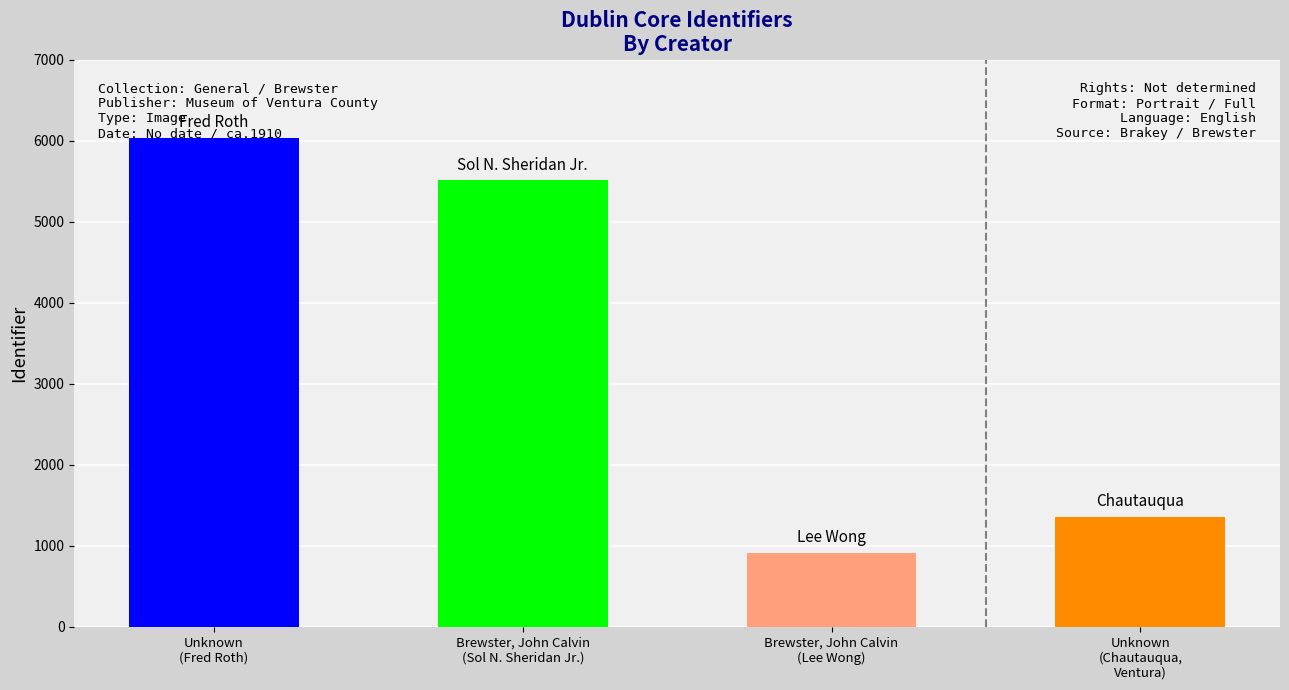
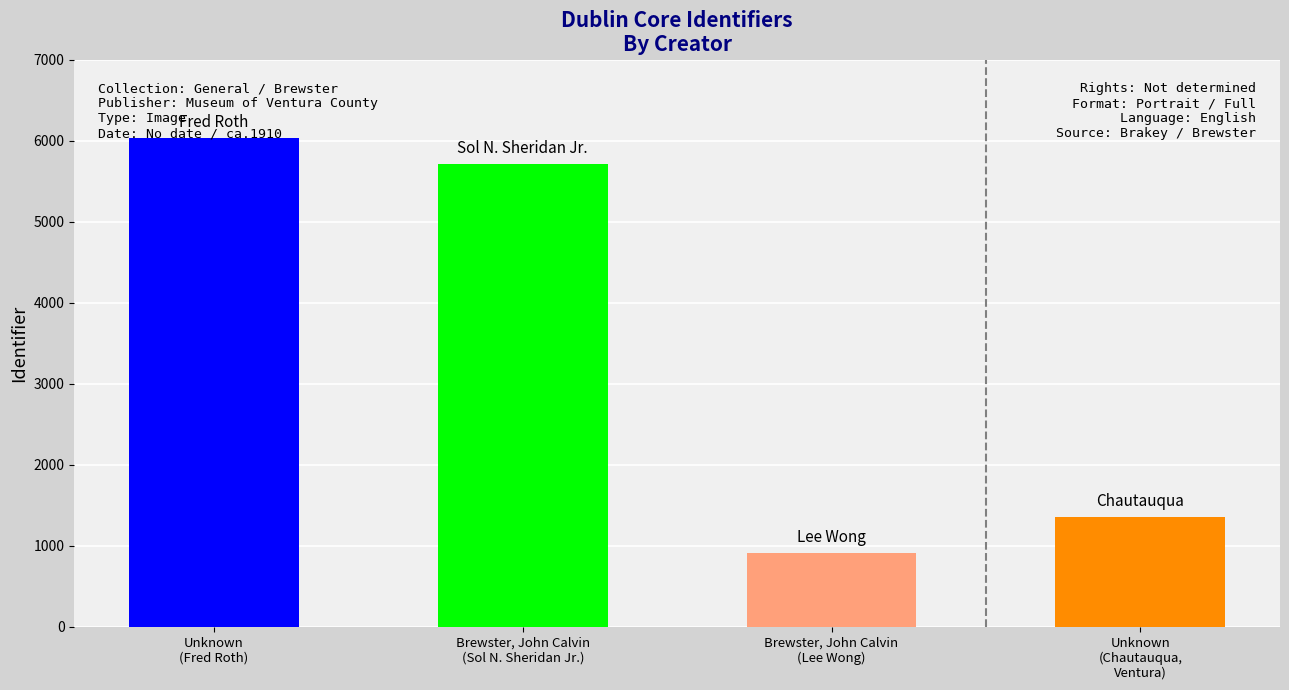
  {
-   "Brewster, John Calvin (Sol N. Sheridan Jr.)": 5500,
+   "Brewster, John Calvin (Sol N. Sheridan Jr.)": 5700,
    "Brewster, John Calvin (Lee Wong)": 900,
    "Unknown (Chautauqua, Ventura)": 1400
  }
